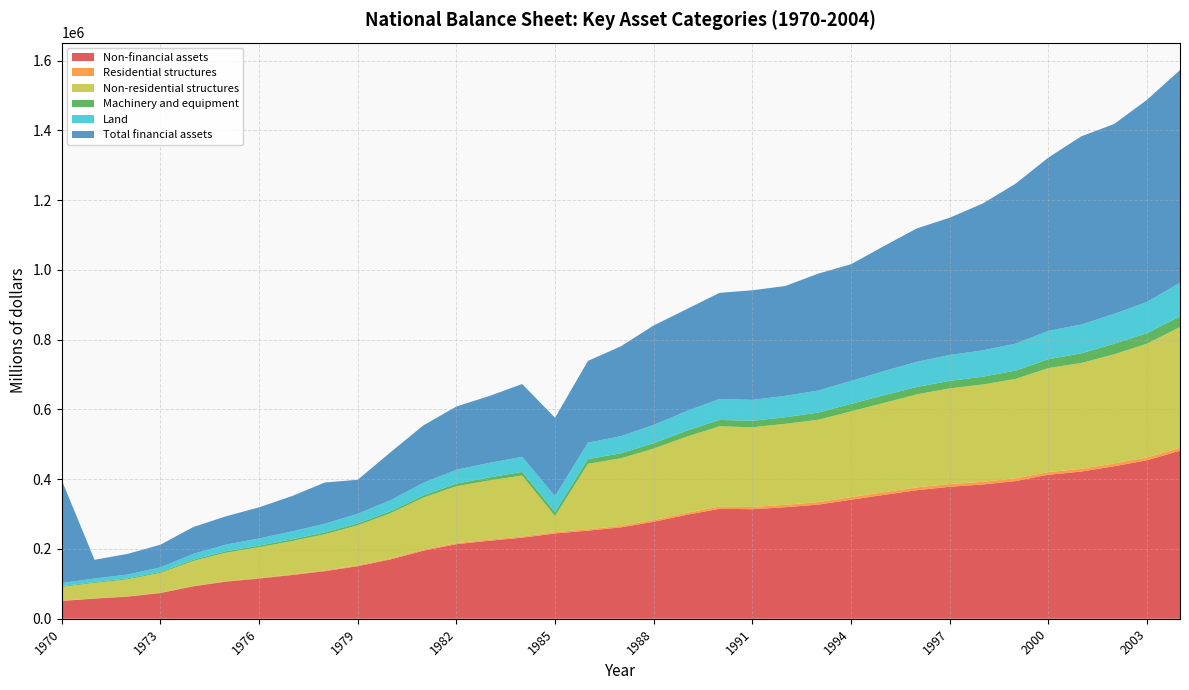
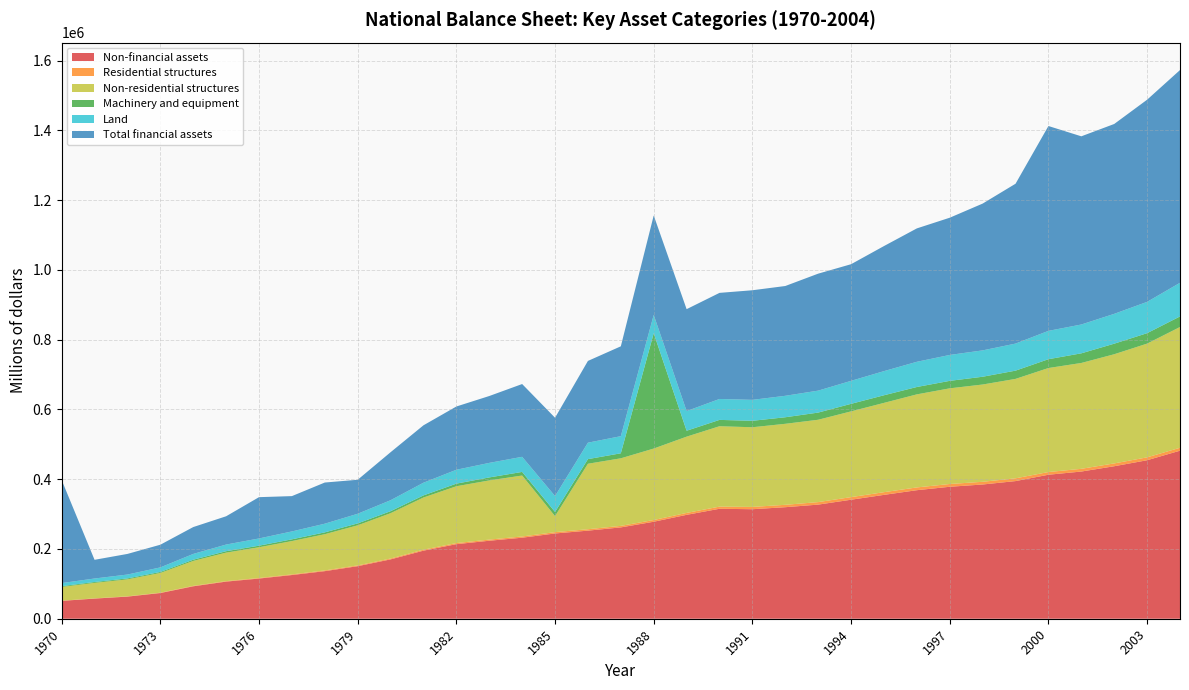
  {
    "Non-financial assets": {
      "1994": 340000,
      "1997": 380000,
      "2000": 410000,
      "2003": 450000
    },
    "Residential structures": {
      "1994": 10000,
      "1997": 10000,
      "2000": 10000,
      "2003": 10000
    },
    "Non-residential structures": {
      "1982": 160000,
      "1985": 50000,
      "1988": 200000,
      "1991": 230000,
      "1994": 250000,
      "1997": 270000,
      "2000": 300000,
      "2003": 330000
    },
    "Machinery and equipment": {
      "1982": 10000,
      "1985": 10000,
-     "1988": 20000,
+     "1988": 330000,
      "1991": 20000,
      "1994": 20000,
      "1997": 20000,
      "2000": 30000,
      "2003": 30000
    },
    "Land": {
      "1970": 10000,
      "1973": 10000,
      "1976": 20000,
      "1979": 30000,
      "1982": 40000,
      "1985": 50000,
      "1988": 50000,
      "1991": 60000,
      "1994": 70000,
      "1997": 70000,
      "2000": 80000,
      "2003": 90000
    },
    "Total financial assets": {
      "1970": 300000,
      "1973": 70000,
-     "1976": 90000,
+     "1976": 120000,
      "1979": 100000,
      "1982": 180000,
      "1985": 220000,
      "1988": 290000,
      "1991": 310000,
      "1994": 330000,
      "1997": 390000,
-     "2000": 500000,
+     "2000": 590000,
      "2003": 580000
    }
  }
